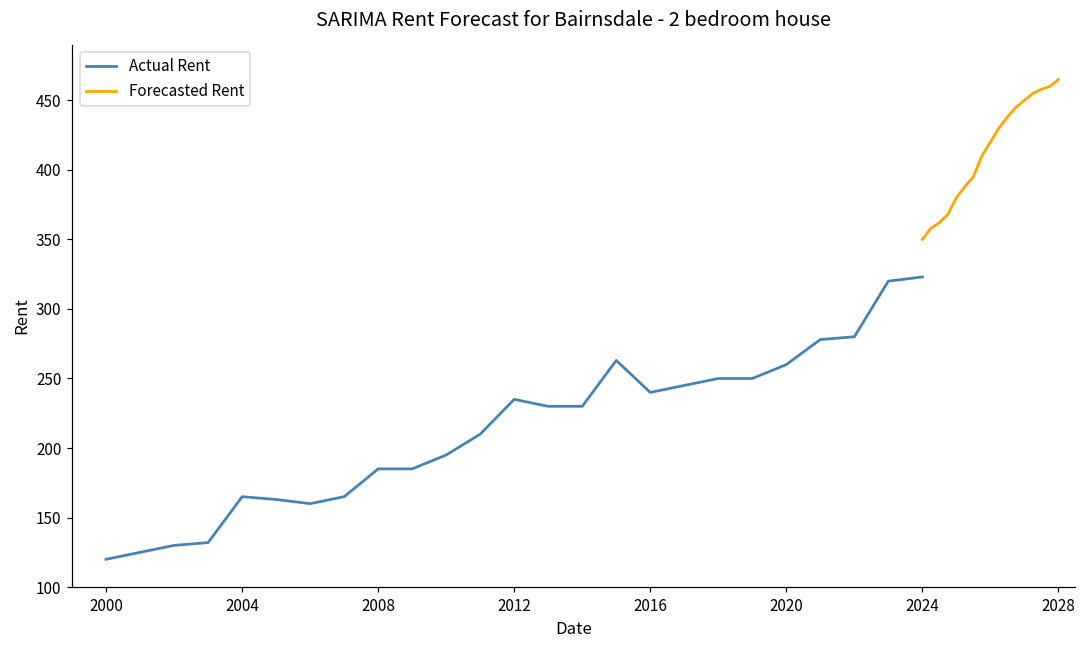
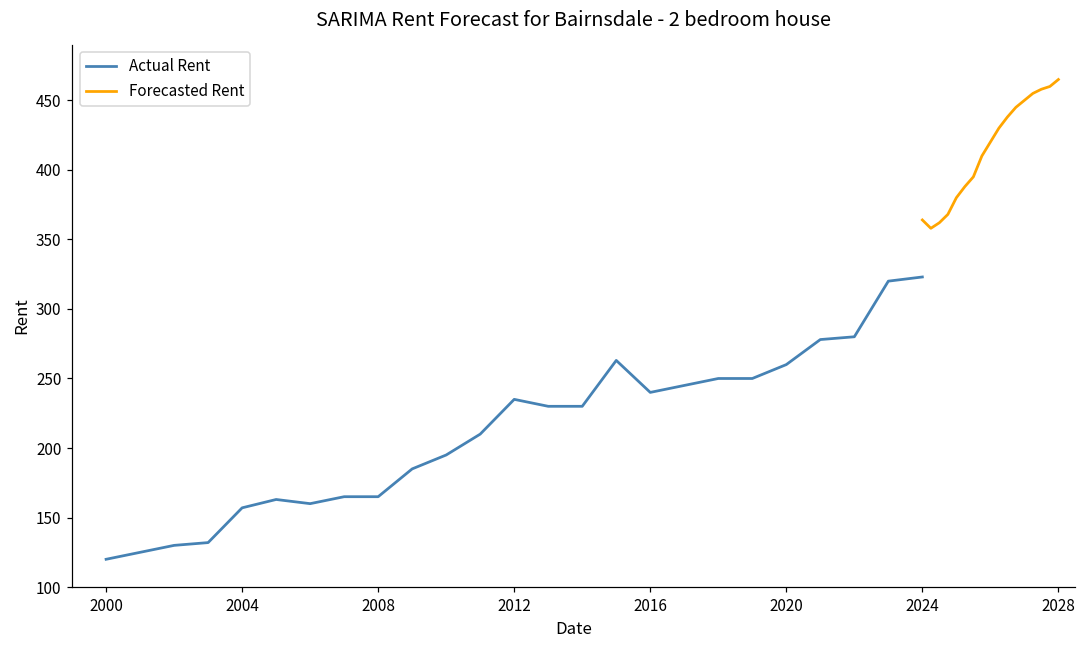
  {
    "Actual Rent": {
      "2000": 120,
-     "2004": 165,
-     "2008": 185,
+     "2004": 157,
+     "2008": 165,
      "2012": 235,
      "2016": 240,
      "2020": 260,
      "2024": 323
    },
    "Forecasted Rent": {
-     "2024": 350,
+     "2024": 364,
      "2028": 465
    }
  }
